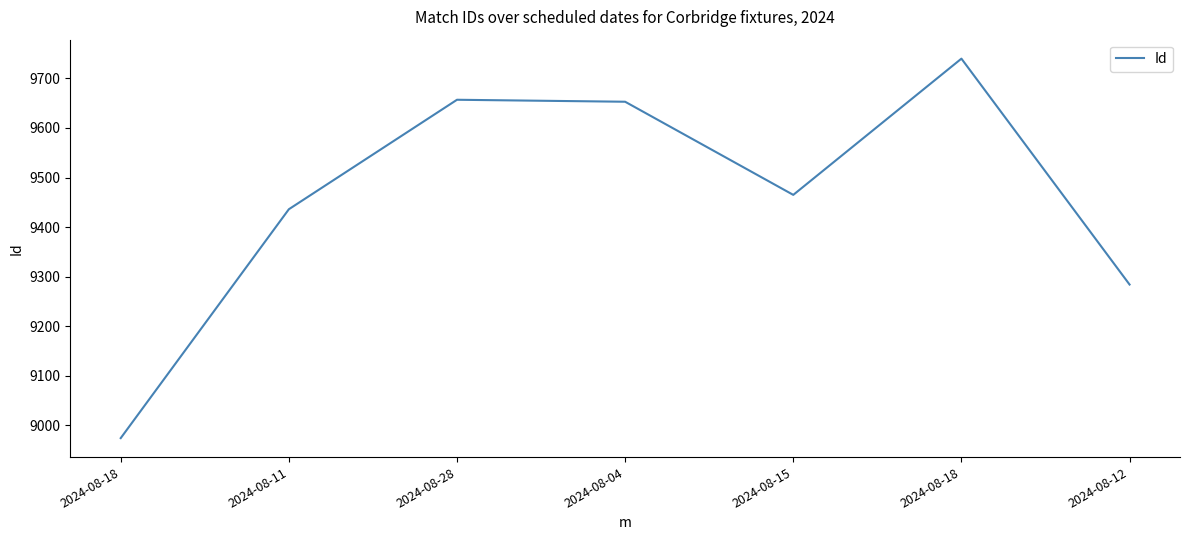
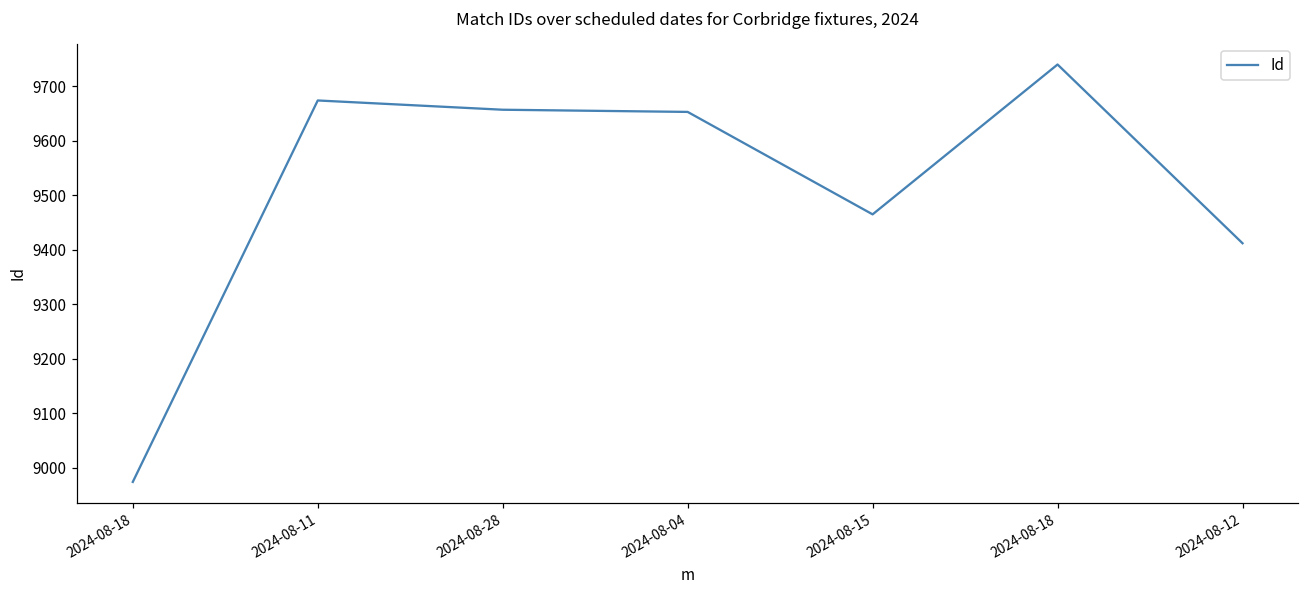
  {
-   "2024-08-11": 9440,
+   "2024-08-11": 9670,
    "2024-08-28": 9660,
    "2024-08-04": 9650,
    "2024-08-15": 9470,
-   "2024-08-12": 9280
+   "2024-08-12": 9410
  }
